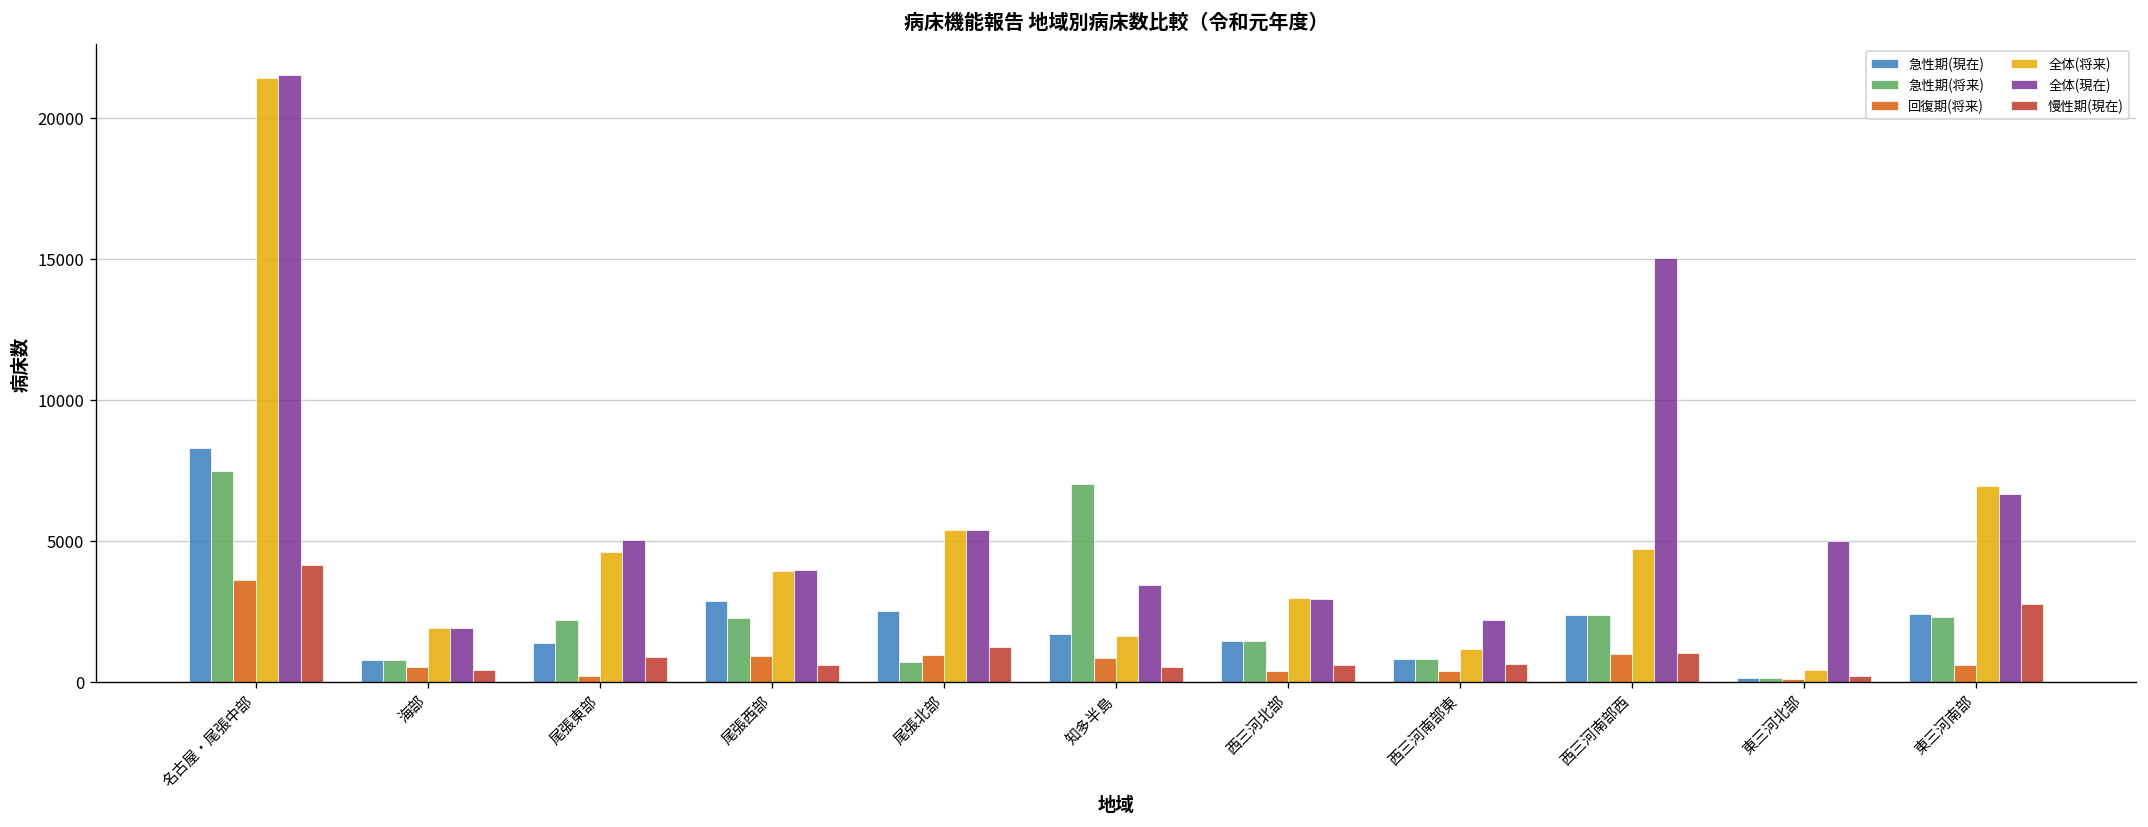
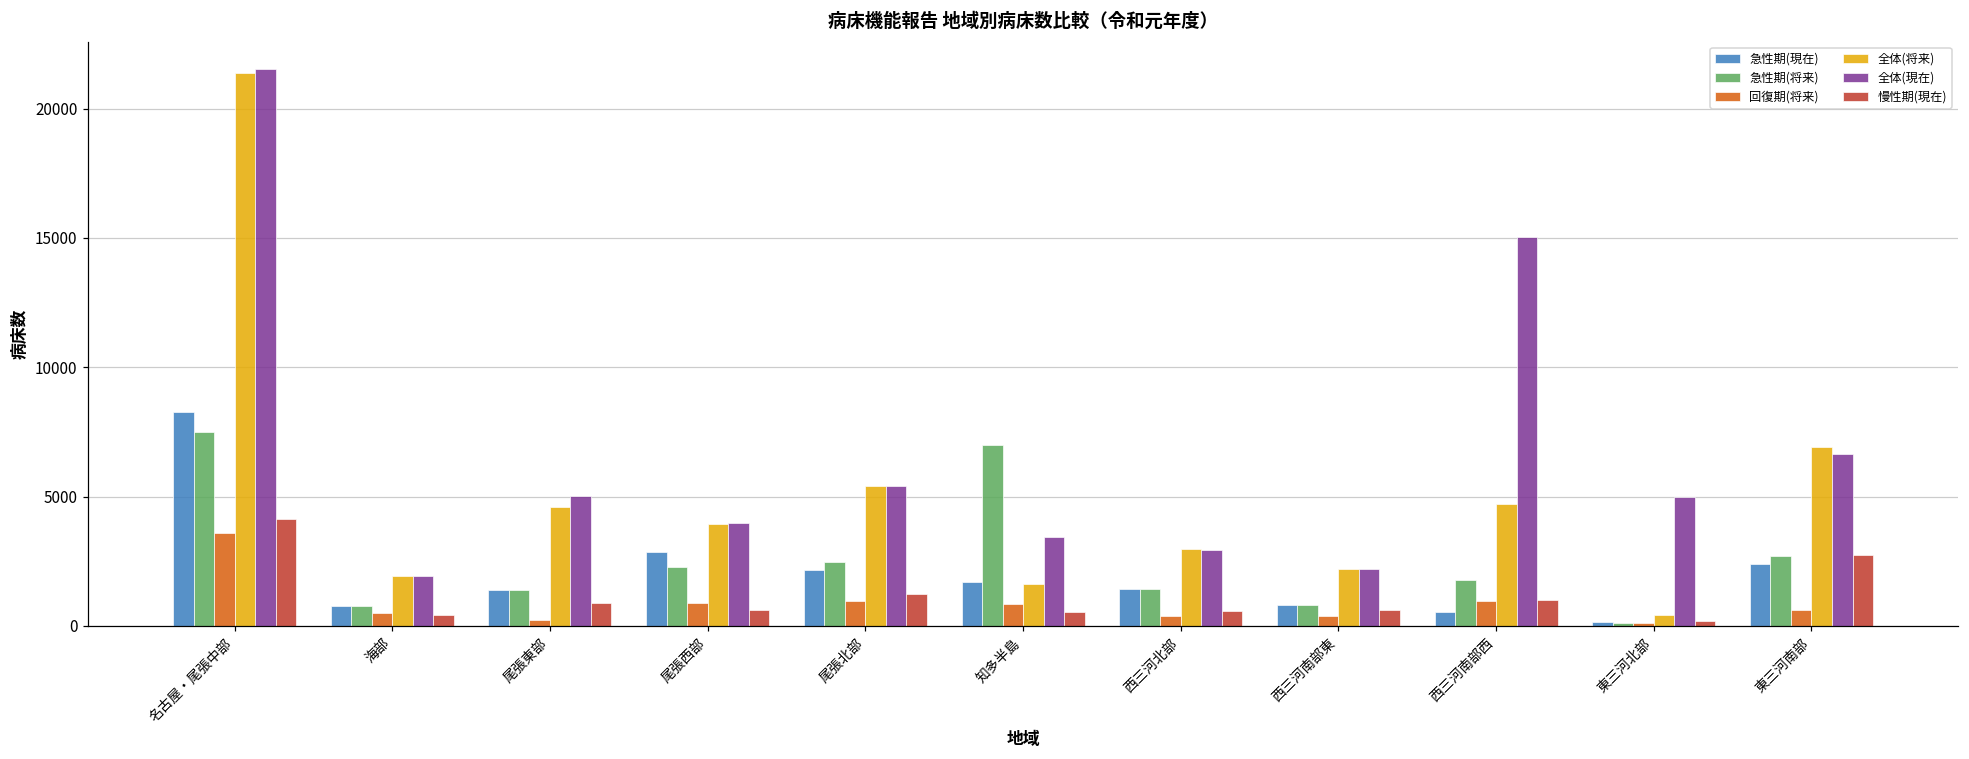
  {
    "急性期(現在)": {
      "名古屋・尾張中部": 8300,
      "海部": 800,
      "尾張東部": 1400,
      "尾張西部": 2800,
-     "尾張北部": 2500,
+     "尾張北部": 2100,
      "知多半島": 1700,
      "西三河北部": 1400,
      "西三河南部東": 800,
-     "西三河南部西": 2400,
+     "西三河南部西": 500,
      "東三河北部": 100,
      "東三河南部": 2400
    },
    "急性期(将来)": {
      "名古屋・尾張中部": 7500,
      "海部": 800,
-     "尾張東部": 2200,
+     "尾張東部": 1400,
      "尾張西部": 2300,
-     "尾張北部": 700,
+     "尾張北部": 2500,
      "知多半島": 7000,
      "西三河北部": 1400,
      "西三河南部東": 800,
-     "西三河南部西": 2400,
+     "西三河南部西": 1800,
      "東三河北部": 100,
-     "東三河南部": 2300
+     "東三河南部": 2700
    },
    "全体(将来)": {
      "名古屋・尾張中部": 21400,
      "海部": 1900,
      "尾張東部": 4600,
      "尾張西部": 3900,
      "尾張北部": 5400,
      "知多半島": 1600,
      "西三河北部": 3000,
-     "西三河南部東": 1200,
+     "西三河南部東": 2200,
      "西三河南部西": 4700,
      "東三河北部": 400,
      "東三河南部": 6900
    },
    "全体(現在)": {
      "名古屋・尾張中部": 21500,
      "海部": 1900,
      "尾張東部": 5000,
      "尾張西部": 4000,
      "尾張北部": 5400,
      "知多半島": 3400,
      "西三河北部": 2900,
      "西三河南部東": 2200,
      "西三河南部西": 15000,
      "東三河北部": 5000,
      "東三河南部": 6700
    }
  }
